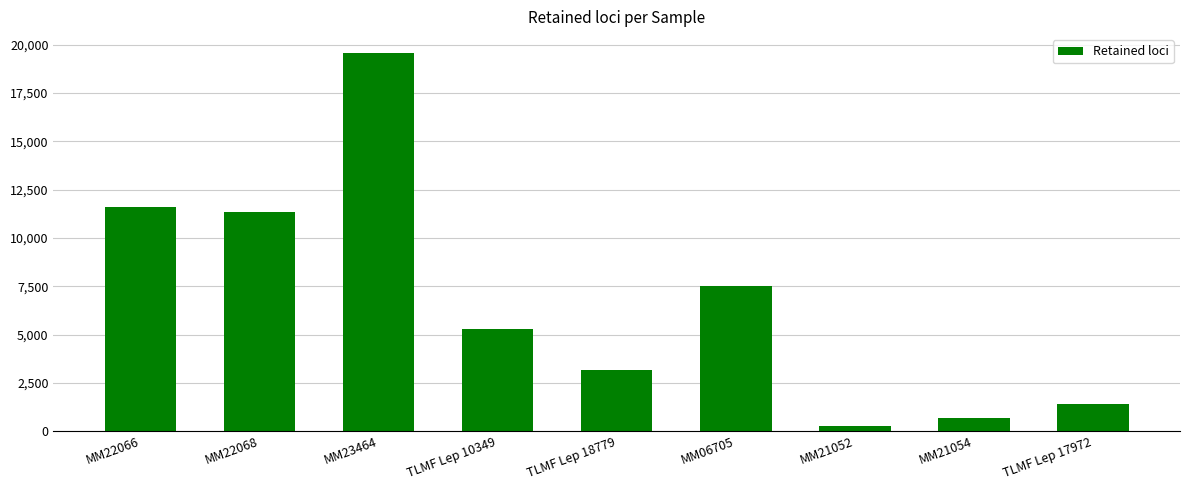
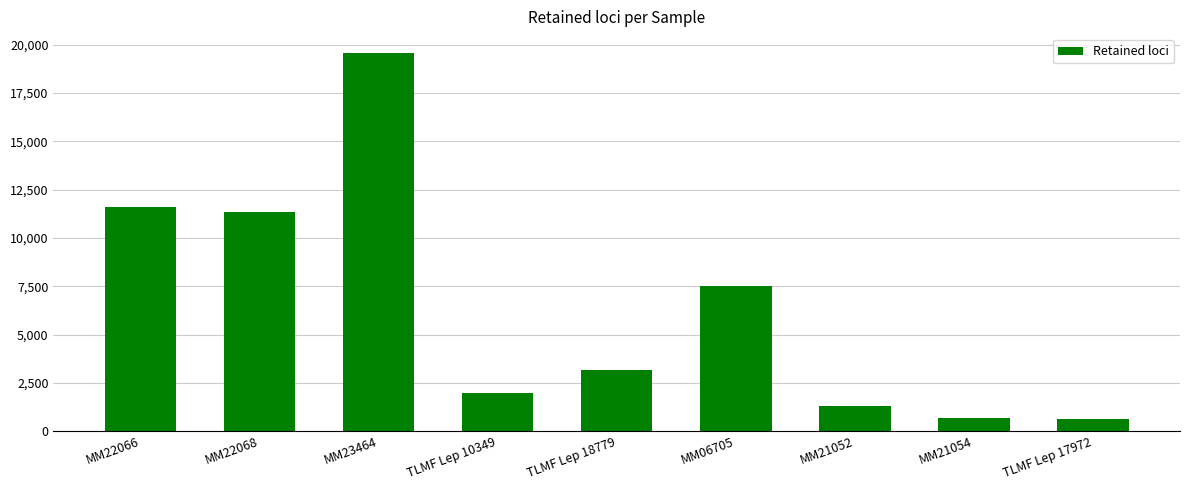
  {
    "MM22066": "11,600",
    "MM22068": "11,300",
    "MM23464": "19,600",
-   "TLMF Lep 10349": "5,300",
+   "TLMF Lep 10349": "2,000",
    "TLMF Lep 18779": "3,200",
    "MM06705": "7,500",
-   "MM21052": "200",
+   "MM21052": "1,300",
    "MM21054": "700",
-   "TLMF Lep 17972": "1,400"
+   "TLMF Lep 17972": "600"
  }
